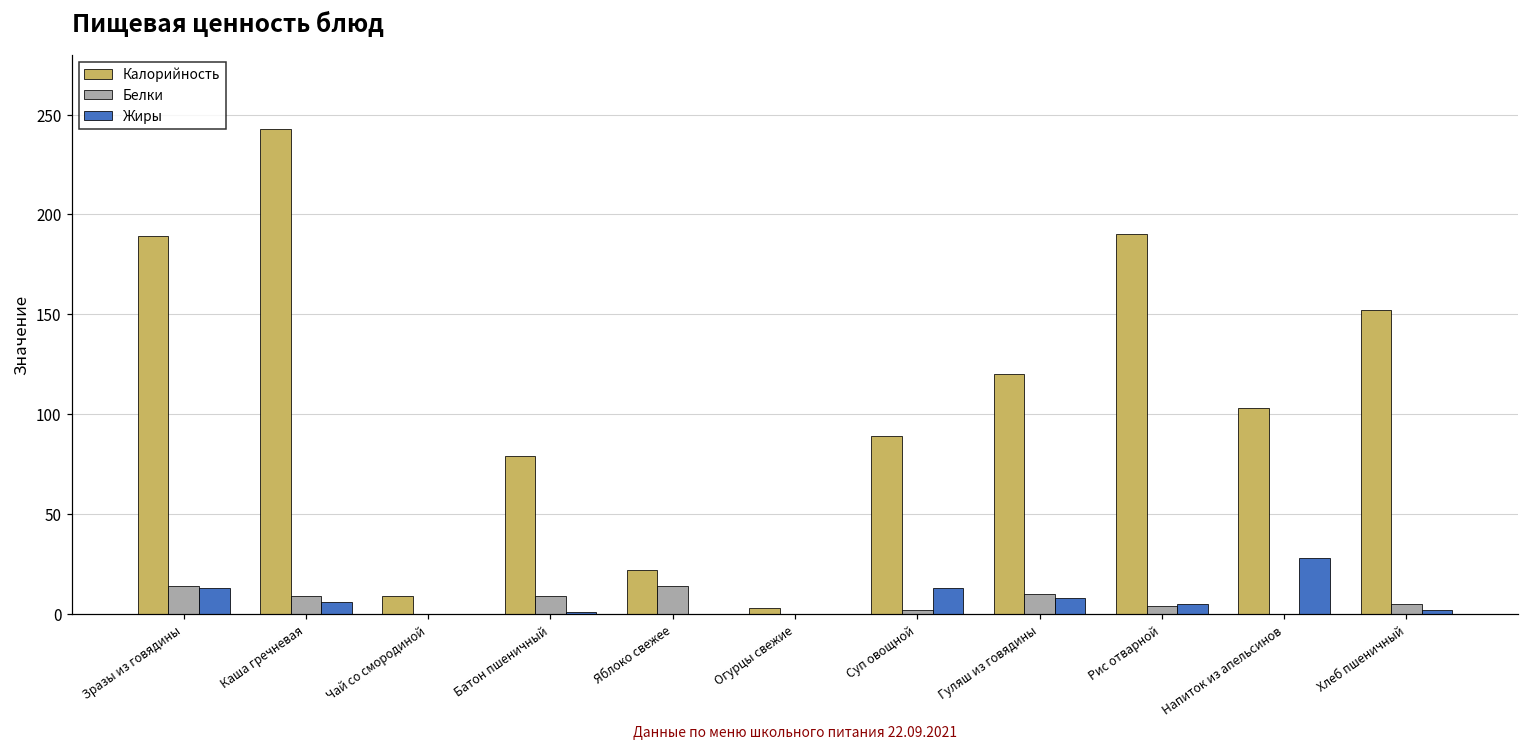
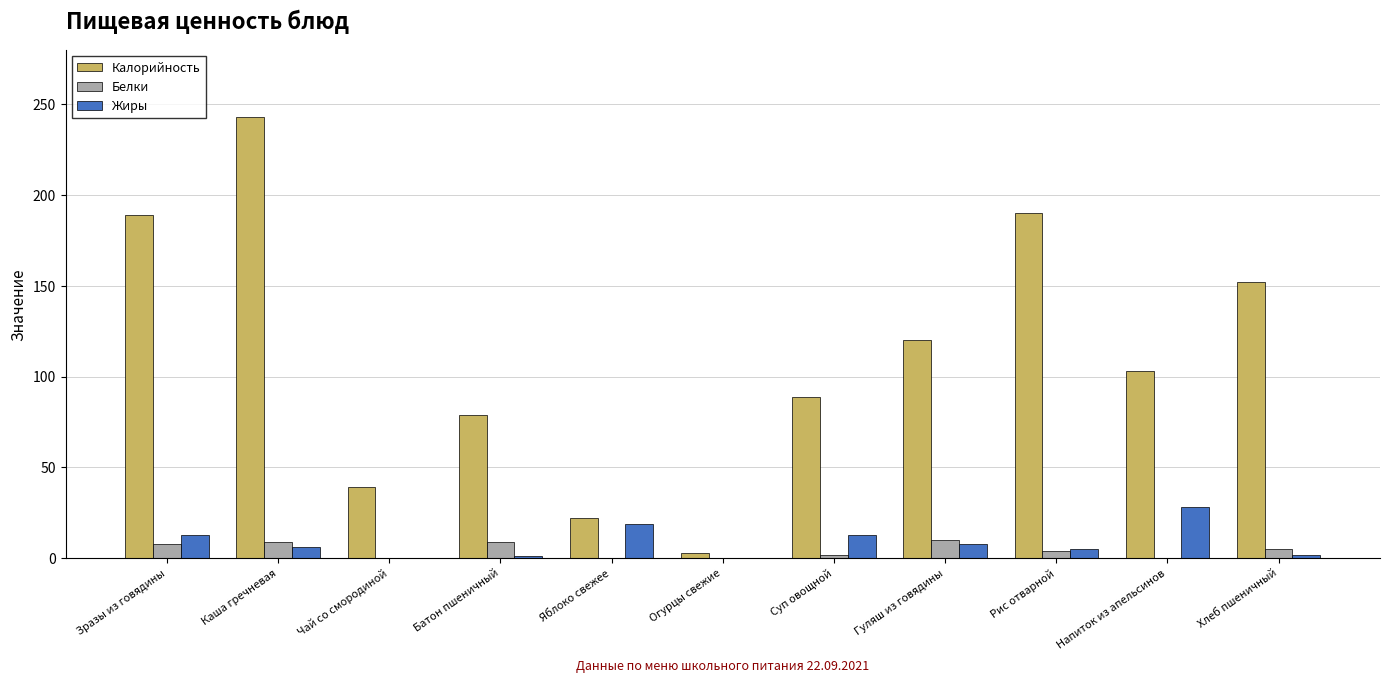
  {
    "Калорийность": {
      "Зразы из говядины": 189,
      "Каша гречневая": 243,
-     "Чай со смородиной": 9,
+     "Чай со смородиной": 39,
      "Батон пшеничный": 79,
      "Яблоко свежее": 22,
      "Огурцы свежие": 3,
      "Суп овощной": 89,
      "Гуляш из говядины": 120,
      "Рис отварной": 190,
      "Напиток из апельсинов": 103,
      "Хлеб пшеничный": 152
    },
    "Белки": {
-     "Зразы из говядины": 14,
+     "Зразы из говядины": 8,
      "Каша гречневая": 9,
      "Чай со смородиной": 0,
      "Батон пшеничный": 9,
-     "Яблоко свежее": 14,
+     "Яблоко свежее": 0,
      "Огурцы свежие": 0,
      "Суп овощной": 2,
      "Гуляш из говядины": 10,
      "Рис отварной": 4,
      "Напиток из апельсинов": 0,
      "Хлеб пшеничный": 5
    },
    "Жиры": {
      "Зразы из говядины": 13,
      "Каша гречневая": 6,
      "Чай со смородиной": 0,
-     "Яблоко свежее": 0,
+     "Яблоко свежее": 19,
      "Огурцы свежие": 0,
      "Суп овощной": 13,
      "Гуляш из говядины": 8,
      "Рис отварной": 5,
      "Напиток из апельсинов": 28,
      "Хлеб пшеничный": 2
    }
  }
